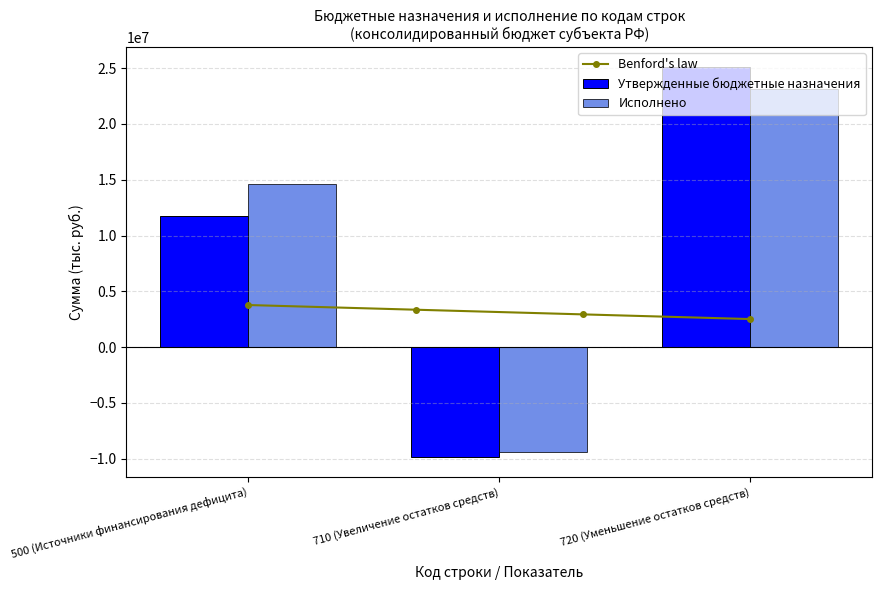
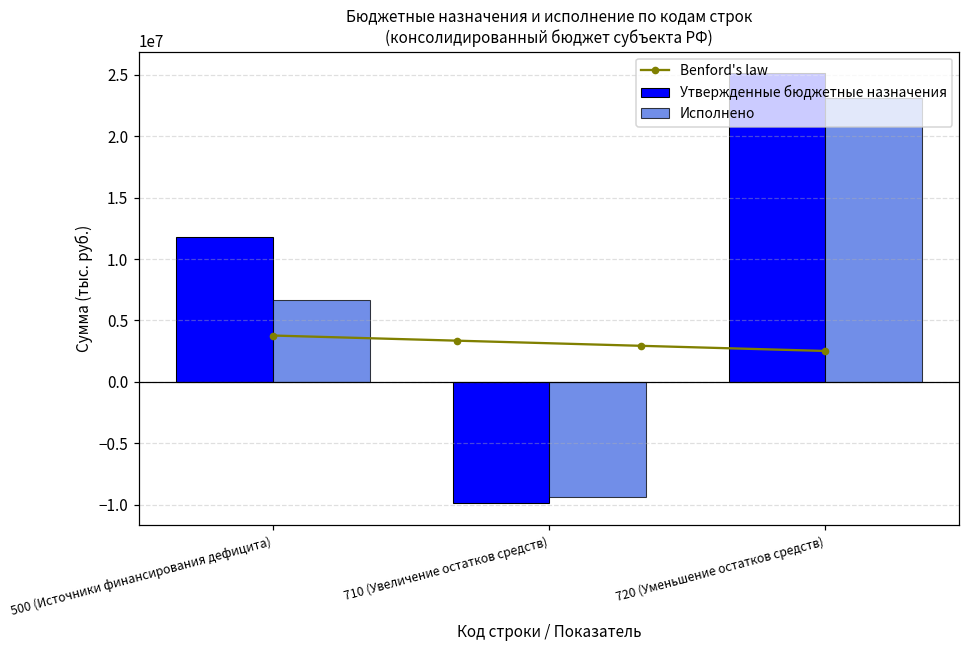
  {
    "Утвержденные бюджетные назначения": {
      "500 (Источники финансирования дефицита)": 11800000,
      "710 (Увеличение остатков средств)": -9900000
    },
    "Benford's law": {
      "500 (Источники финансирования дефицита)": 3800000,
      "720 (Уменьшение остатков средств)": 2500000
    },
    "Исполнено": {
-     "500 (Источники финансирования дефицита)": 14600000,
+     "500 (Источники финансирования дефицита)": 6700000,
      "710 (Увеличение остатков средств)": -9400000
    }
  }
